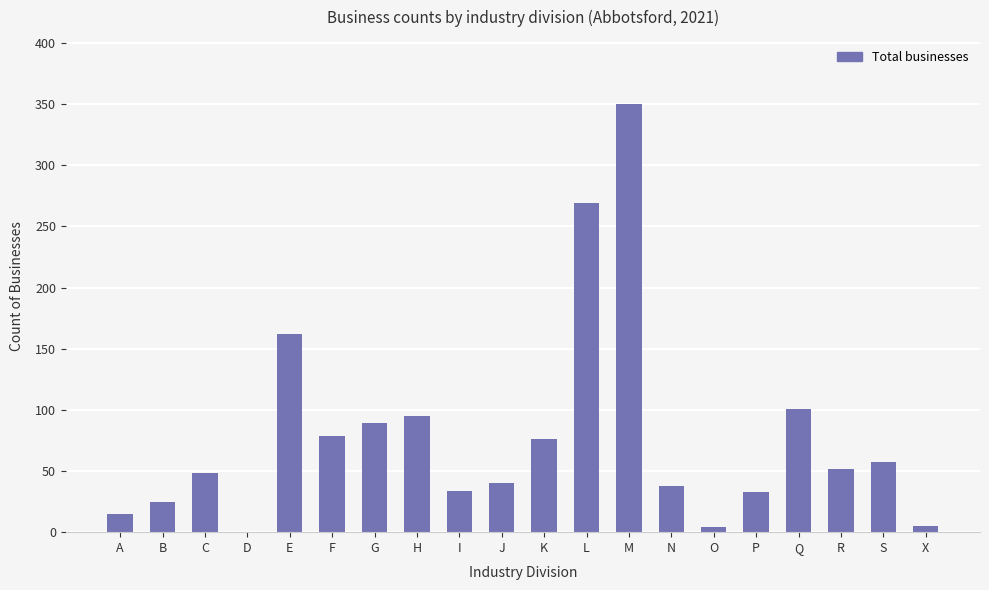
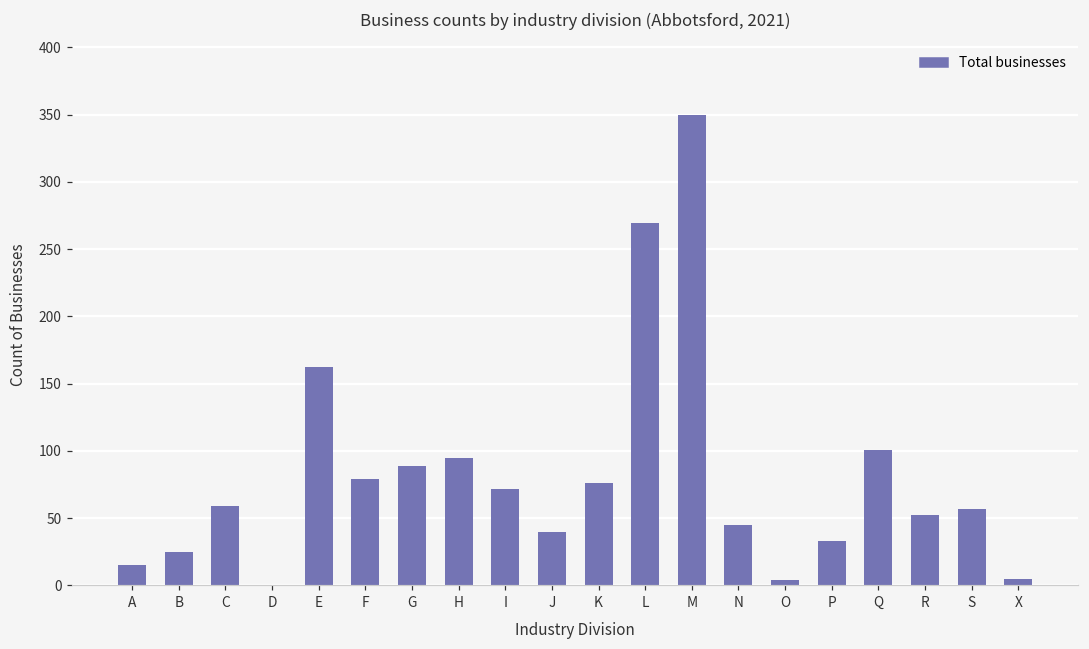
  {
    "A": 15,
    "B": 25,
-   "C": 48,
+   "C": 59,
    "D": 0,
    "E": 162,
    "F": 79,
    "G": 89,
    "H": 95,
-   "I": 34,
+   "I": 72,
    "J": 40,
    "K": 76,
    "L": 269,
    "M": 350,
-   "N": 38,
+   "N": 45,
    "O": 4,
    "P": 33,
    "Q": 101,
    "R": 52,
    "S": 57,
    "X": 5
  }
